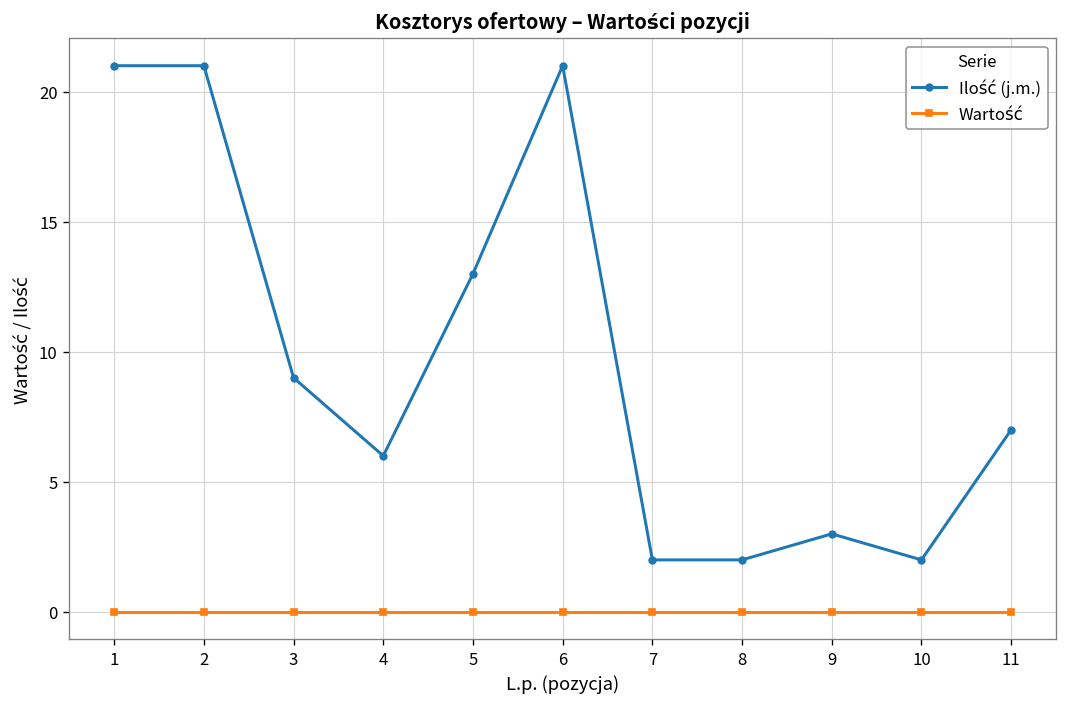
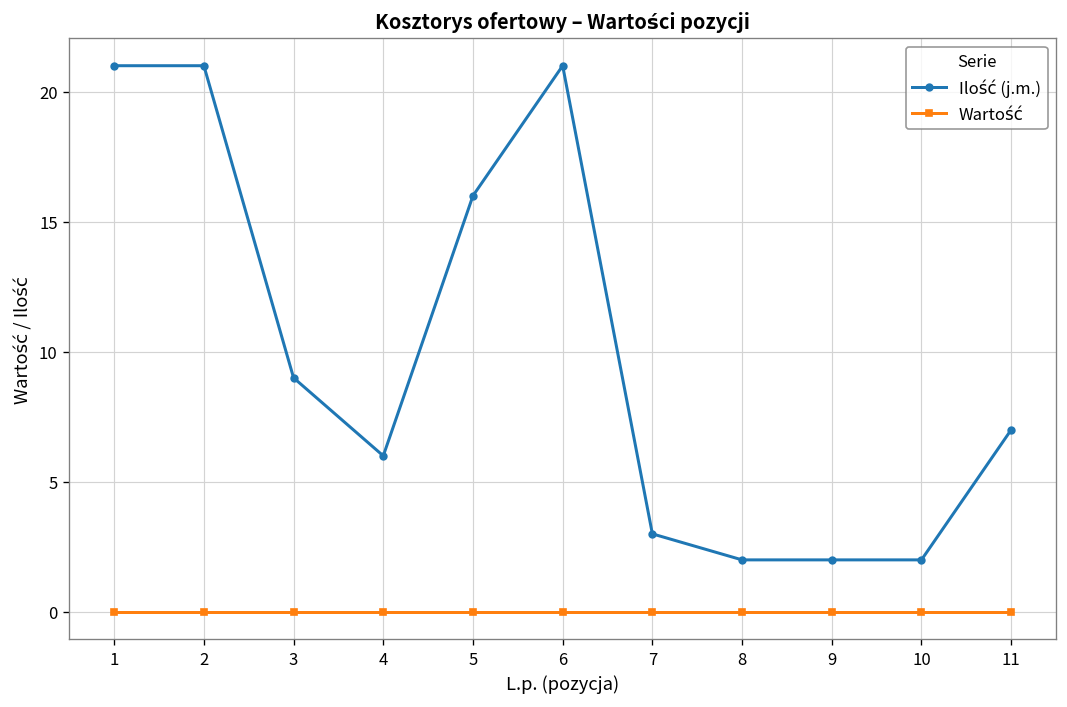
  {
    "Ilość (j.m.)": {
      "1": 21,
      "2": 21,
      "3": 9,
      "4": 6,
-     "5": 13,
+     "5": 16,
      "6": 21,
-     "7": 2,
+     "7": 3,
      "8": 2,
-     "9": 3,
+     "9": 2,
      "10": 2,
      "11": 7
    },
    "Wartość": {
      "1": 0,
      "2": 0,
      "3": 0,
      "4": 0,
      "5": 0,
      "6": 0,
      "7": 0,
      "8": 0,
      "9": 0,
      "10": 0,
      "11": 0
    }
  }
